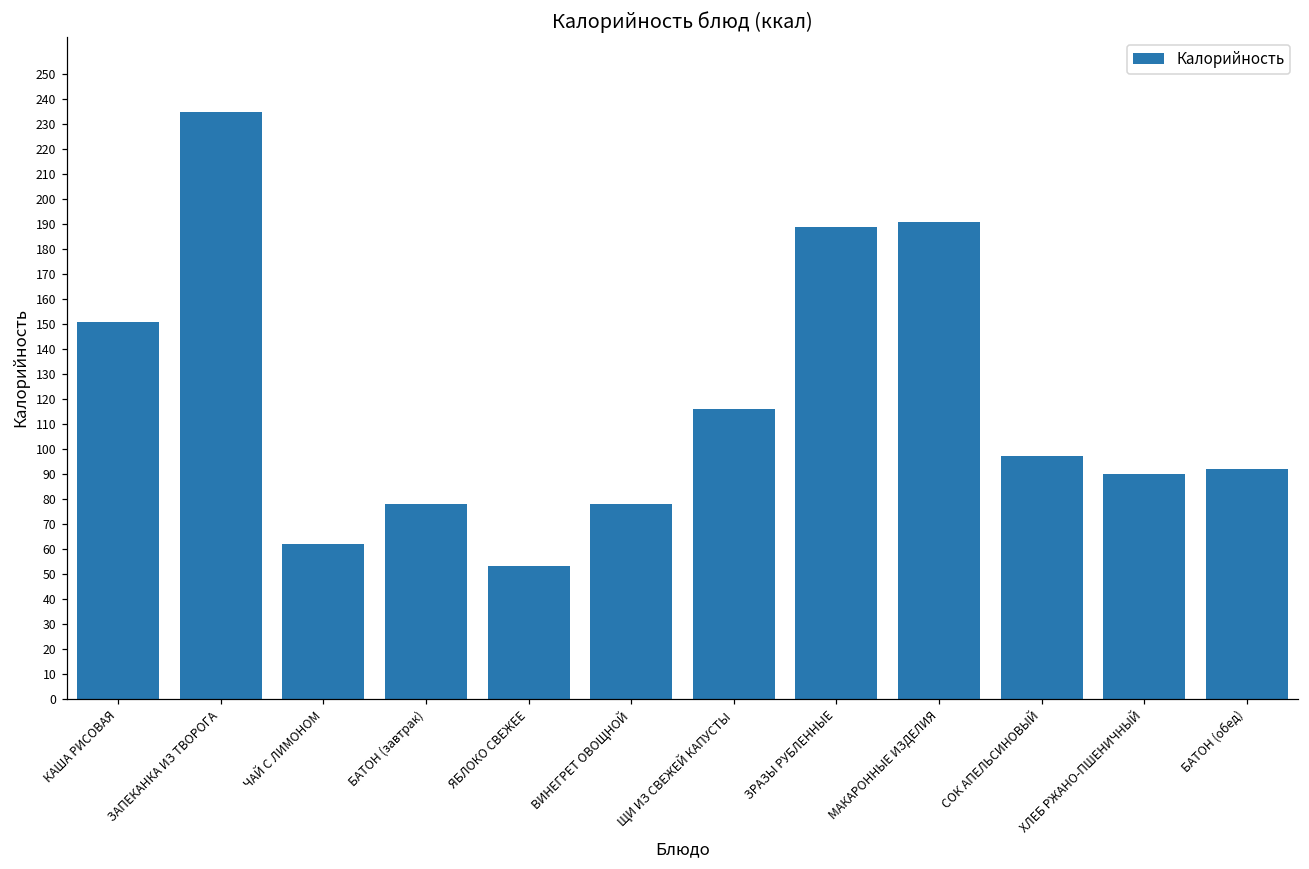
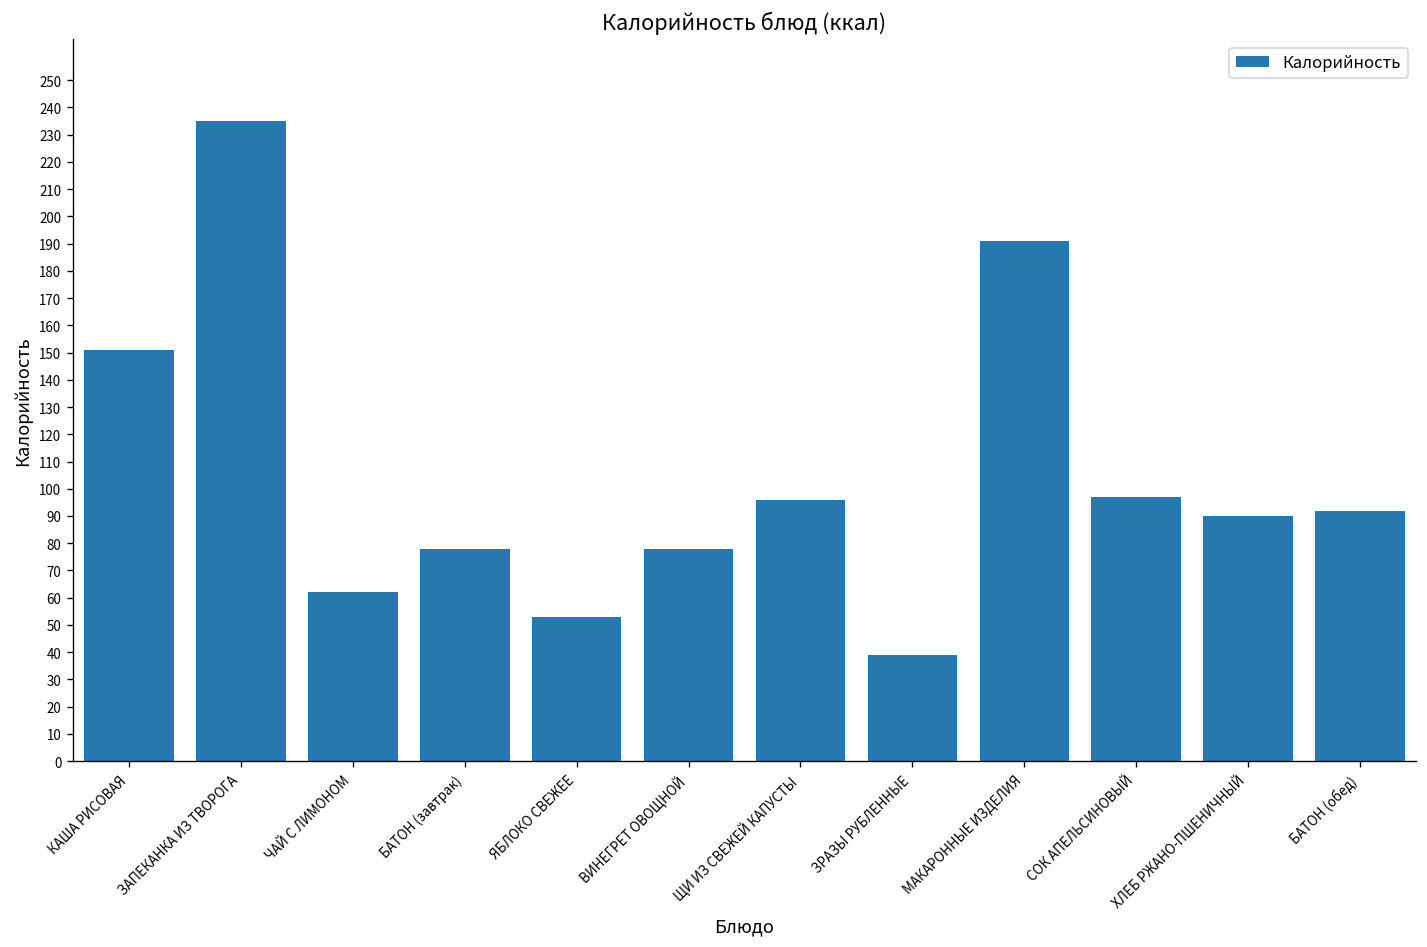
  {
    "КАША РИСОВАЯ": 151,
    "ЗАПЕКАНКА ИЗ ТВОРОГА": 235,
    "ЧАЙ С ЛИМОНОМ": 62,
    "БАТОН (завтрак)": 78,
    "ЯБЛОКО СВЕЖЕЕ": 53,
    "ВИНЕГРЕТ ОВОЩНОЙ": 78,
-   "ЩИ ИЗ СВЕЖЕЙ КАПУСТЫ": 116,
-   "ЗРАЗЫ РУБЛЕННЫЕ": 189,
+   "ЩИ ИЗ СВЕЖЕЙ КАПУСТЫ": 96,
+   "ЗРАЗЫ РУБЛЕННЫЕ": 39,
    "МАКАРОННЫЕ ИЗДЕЛИЯ": 191,
    "СОК АПЕЛЬСИНОВЫЙ": 97,
    "ХЛЕБ РЖАНО-ПШЕНИЧНЫЙ": 90,
    "БАТОН (обед)": 92
  }
